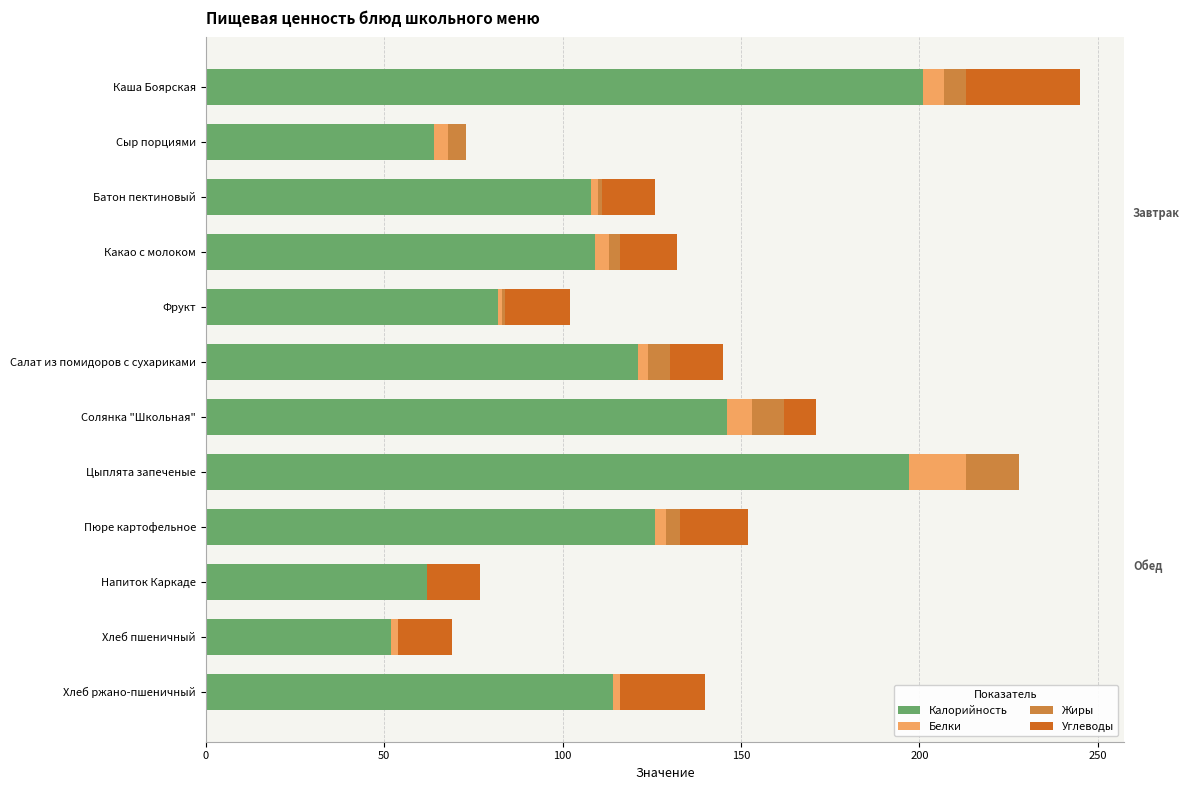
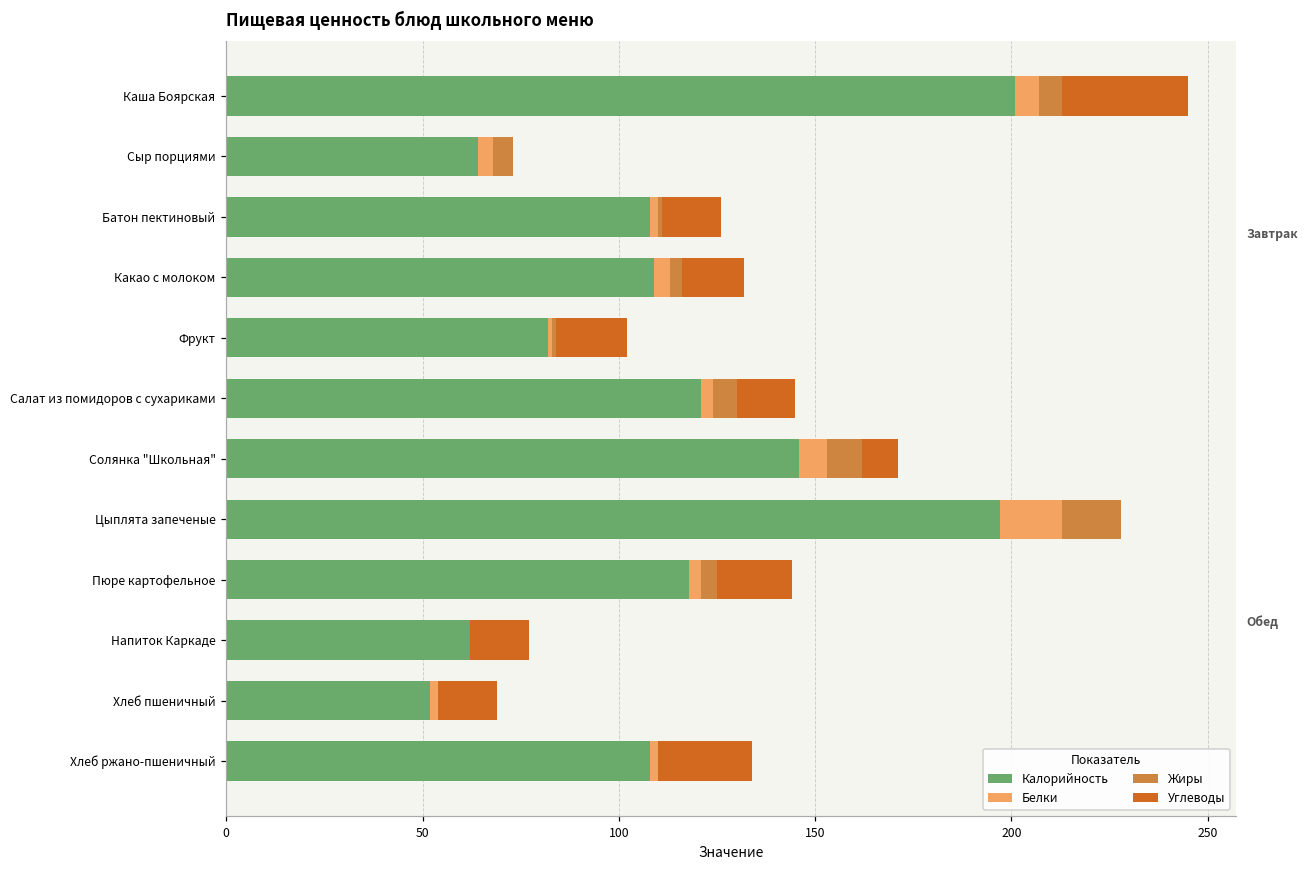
  {
    "Калорийность": {
      "Каша Боярская": 201,
      "Сыр порциями": 64,
      "Батон пектиновый": 108,
      "Какао с молоком": 109,
      "Фрукт": 82,
      "Салат из помидоров с сухариками": 121,
      "Солянка \"Школьная\"": 146,
      "Цыплята запеченые": 197,
-     "Пюре картофельное": 126,
+     "Пюре картофельное": 118,
      "Напиток Каркаде": 62,
      "Хлеб пшеничный": 52,
-     "Хлеб ржано-пшеничный": 114
+     "Хлеб ржано-пшеничный": 108
    }
  }
